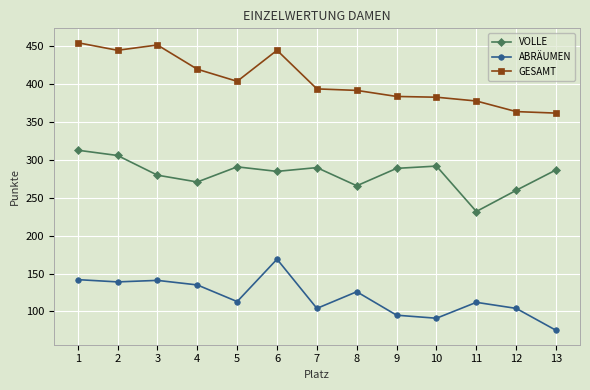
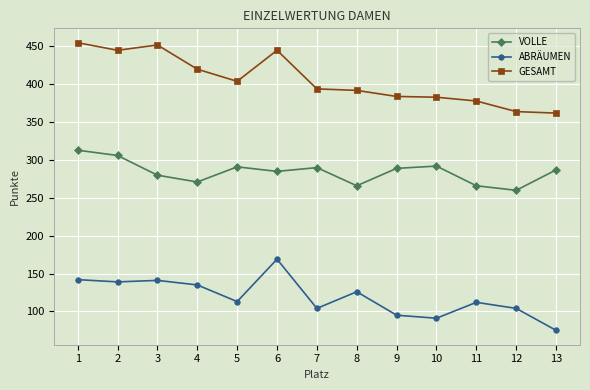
  {
    "VOLLE": {
      "1": 310,
      "2": 310,
      "3": 280,
      "4": 270,
      "5": 290,
      "6": 290,
      "7": 290,
      "8": 270,
      "9": 290,
      "10": 290,
-     "11": 230,
+     "11": 270,
      "12": 260,
      "13": 290
    },
    "ABRÄUMEN": {
      "1": 140,
      "2": 140,
      "3": 140,
      "4": 140,
      "5": 110,
      "6": 170,
      "7": 100,
      "8": 130,
      "9": 100,
      "10": 90,
      "11": 110,
      "12": 100,
      "13": 80
    },
    "GESAMT": {
      "1": 460,
      "2": 450,
      "3": 450,
      "4": 420,
      "5": 400,
      "6": 450,
      "7": 390,
      "8": 390,
      "9": 380,
      "10": 380,
      "11": 380,
      "12": 360,
      "13": 360
    }
  }
